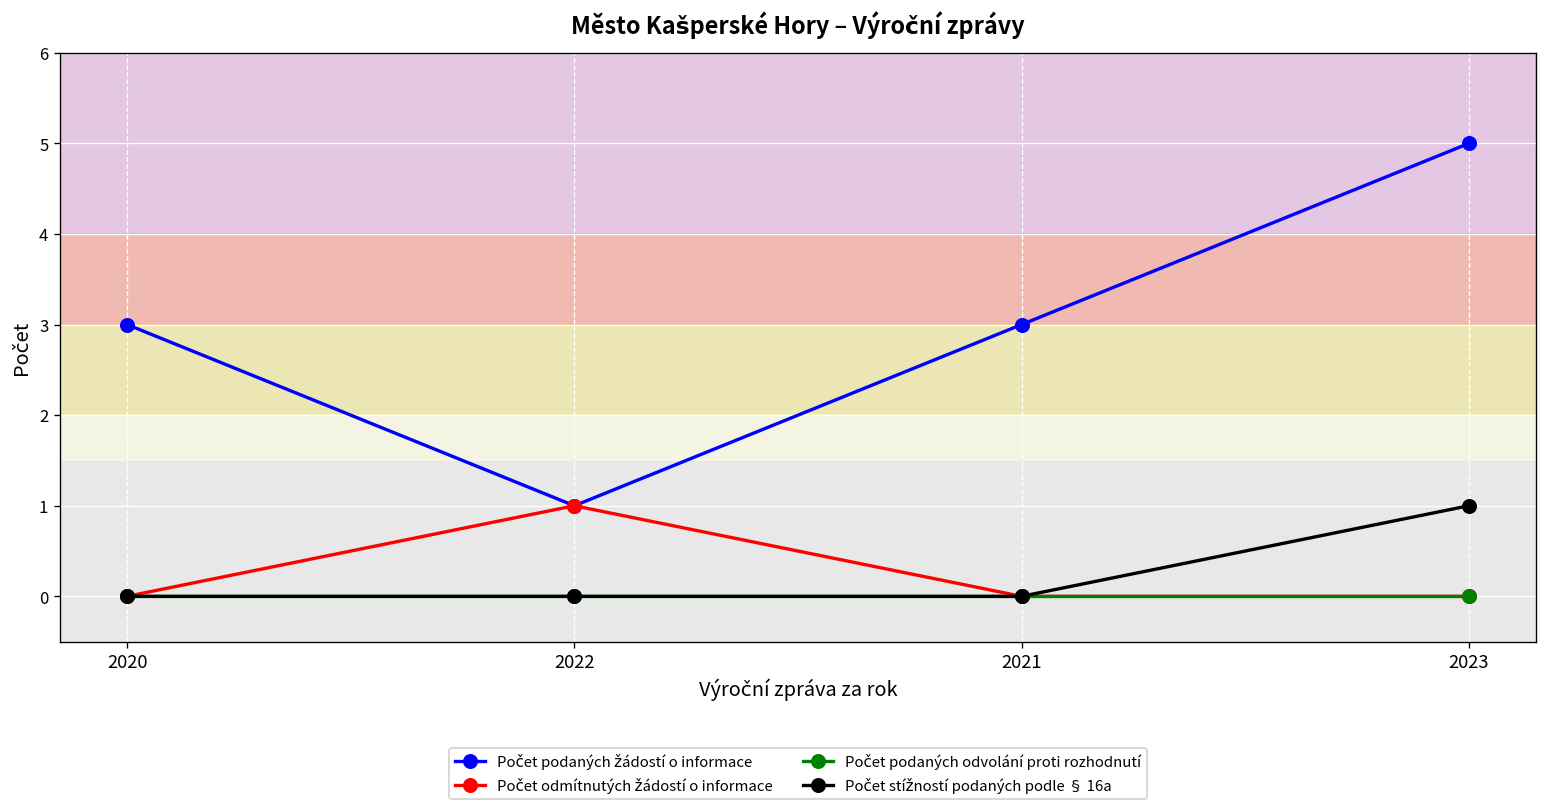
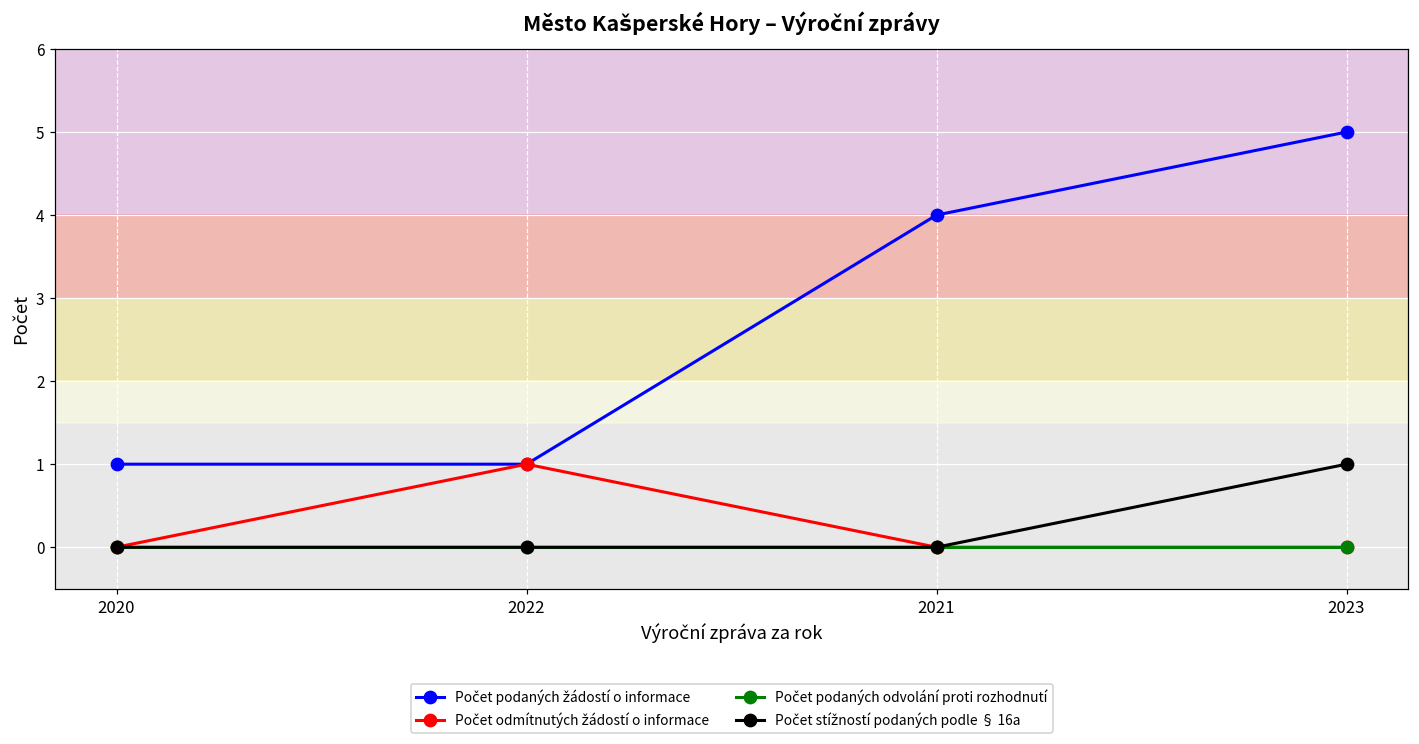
  {
    "Počet podaných žádostí o informace": {
-     "2020": 3,
-     "2021": 3,
+     "2020": 1,
+     "2021": 4,
      "2023": 5
    },
    "Počet stížností podaných podle § 16a": {
      "2023": 1
    }
  }
